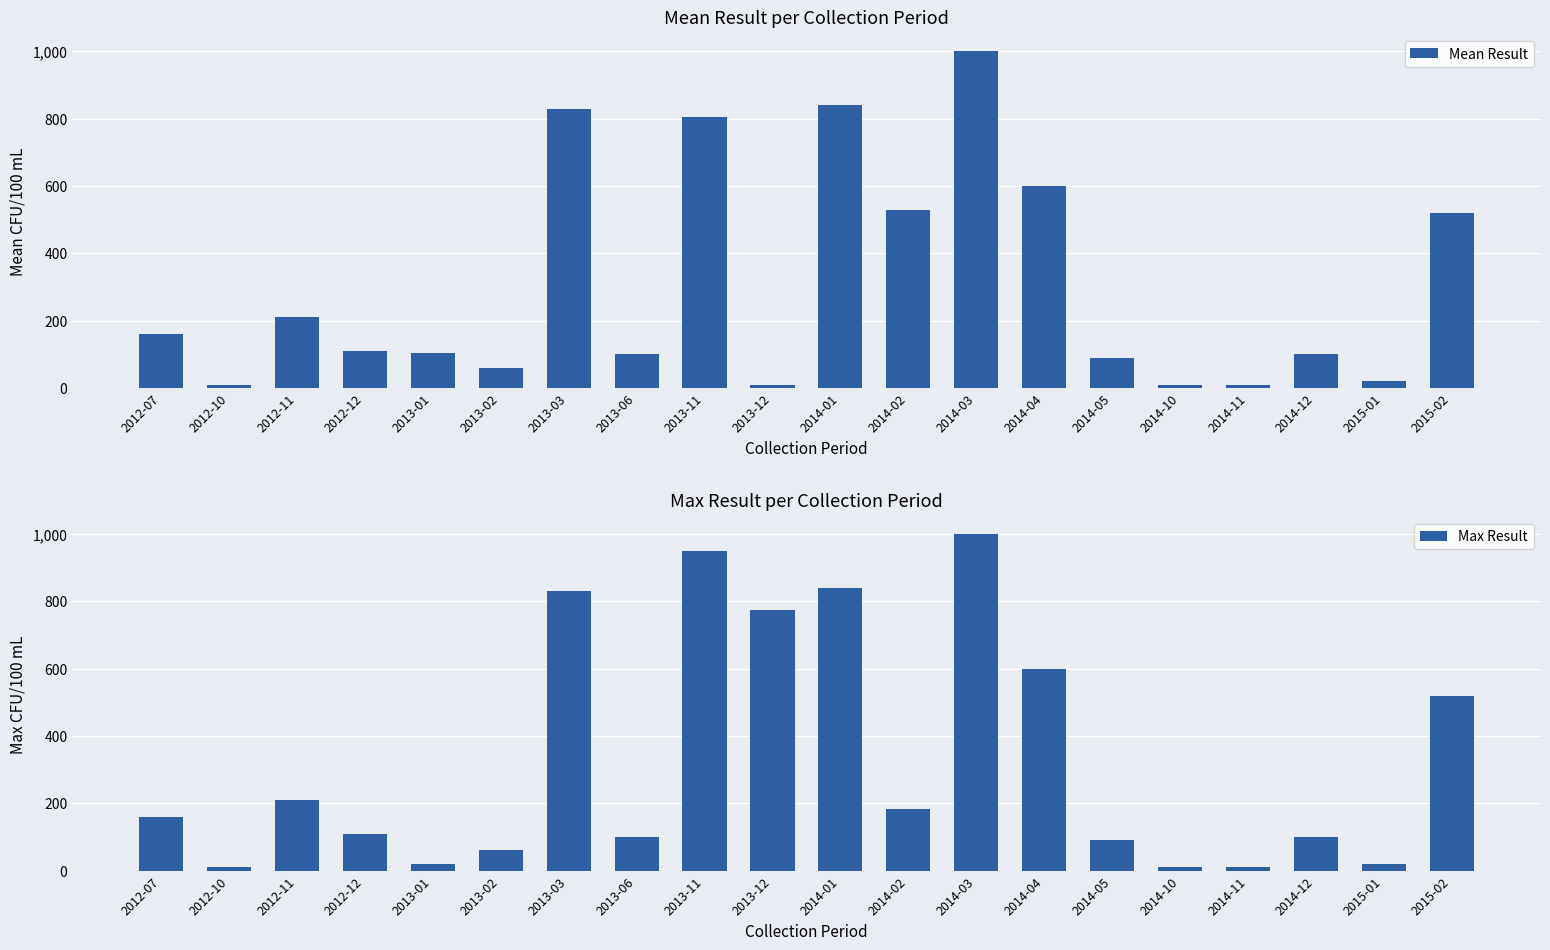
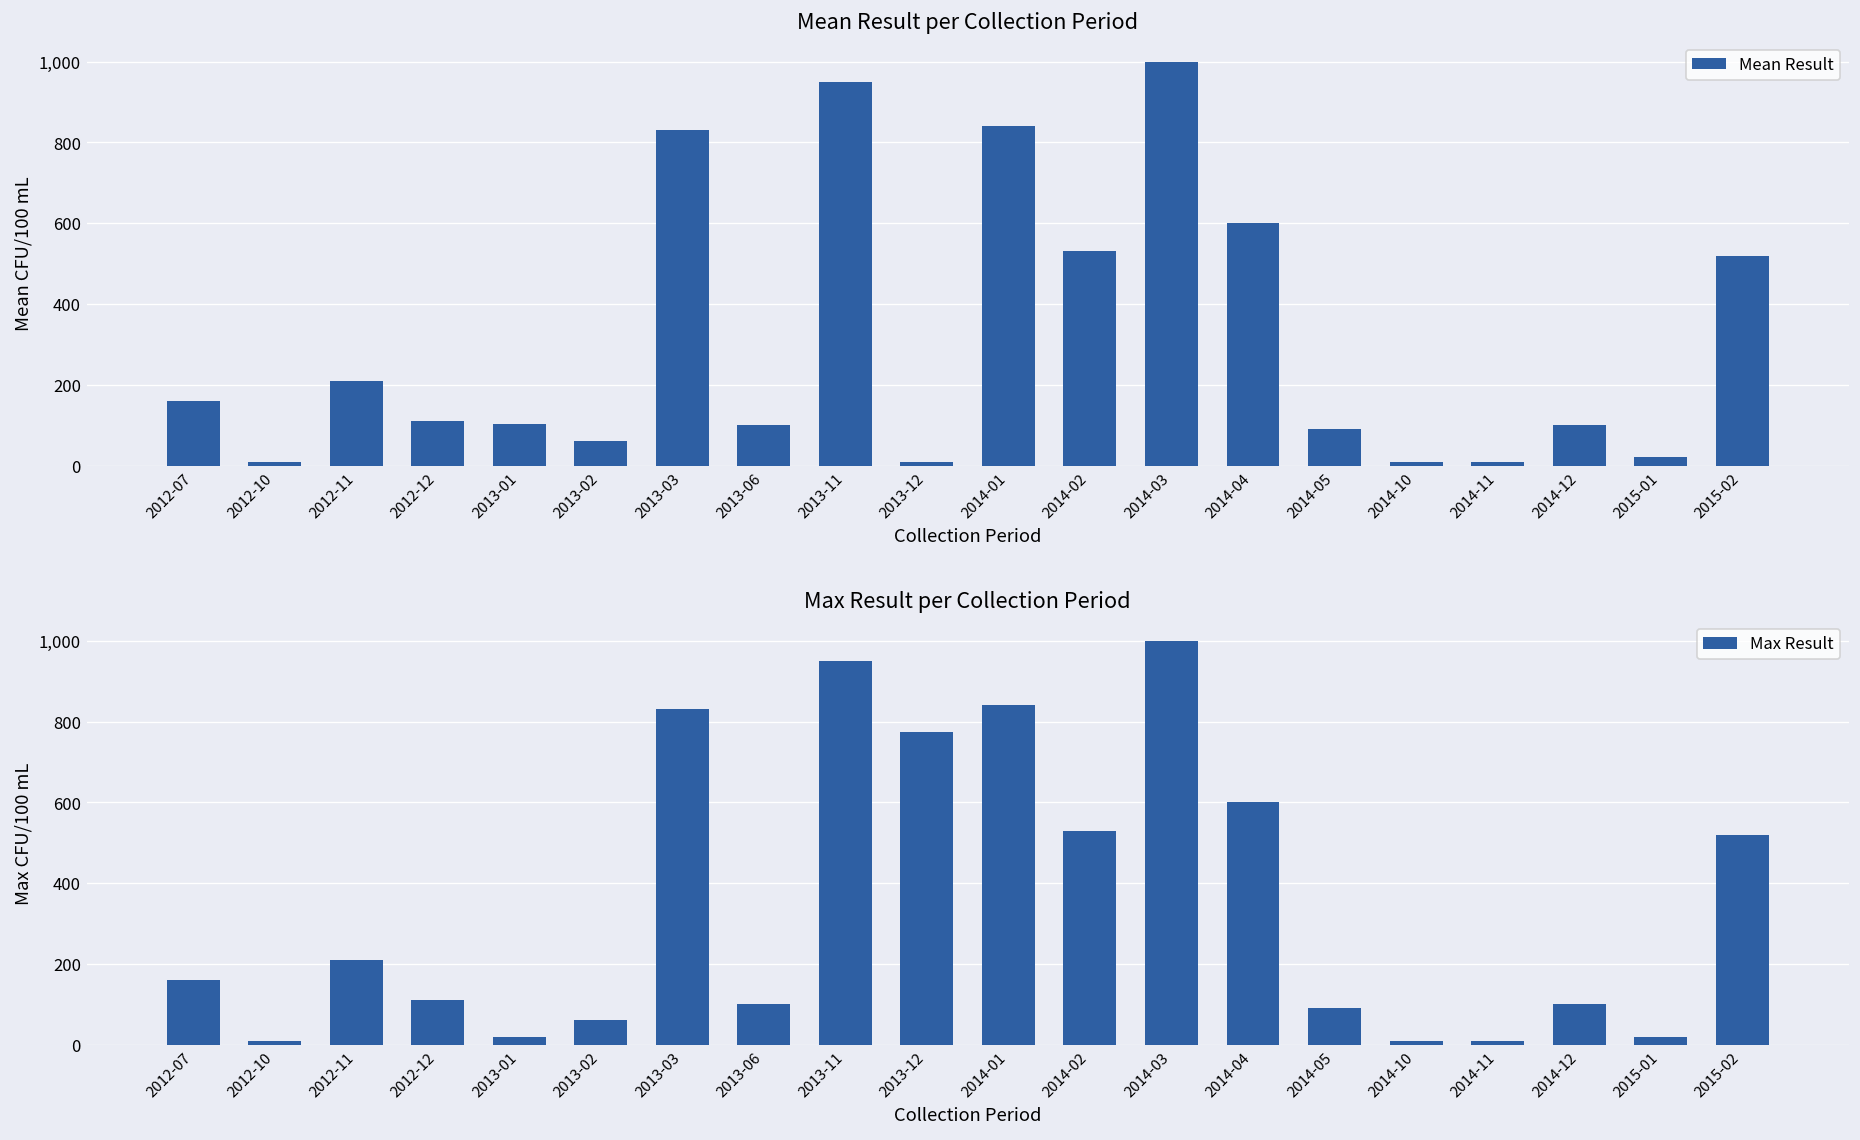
  {
    "Mean Result per Collection Period": {
      "2012-07": "160",
      "2012-10": "10",
      "2012-11": "210",
      "2012-12": "110",
      "2013-01": "100",
      "2013-02": "60",
      "2013-03": "830",
      "2013-06": "100",
-     "2013-11": "810",
+     "2013-11": "950",
      "2013-12": "10",
      "2014-01": "840",
      "2014-02": "530",
      "2014-03": "1,000",
      "2014-04": "600",
      "2014-05": "90",
      "2014-10": "10",
      "2014-11": "10",
      "2014-12": "100",
      "2015-01": "20",
      "2015-02": "520"
    },
    "Max Result per Collection Period": {
      "2012-07": "160",
      "2012-10": "10",
      "2012-11": "210",
      "2012-12": "110",
      "2013-01": "20",
      "2013-02": "60",
      "2013-03": "830",
      "2013-06": "100",
      "2013-11": "950",
      "2013-12": "780",
      "2014-01": "840",
-     "2014-02": "180",
+     "2014-02": "530",
      "2014-03": "1,000",
      "2014-04": "600",
      "2014-05": "90",
      "2014-10": "10",
      "2014-11": "10",
      "2014-12": "100",
      "2015-01": "20",
      "2015-02": "520"
    }
  }
